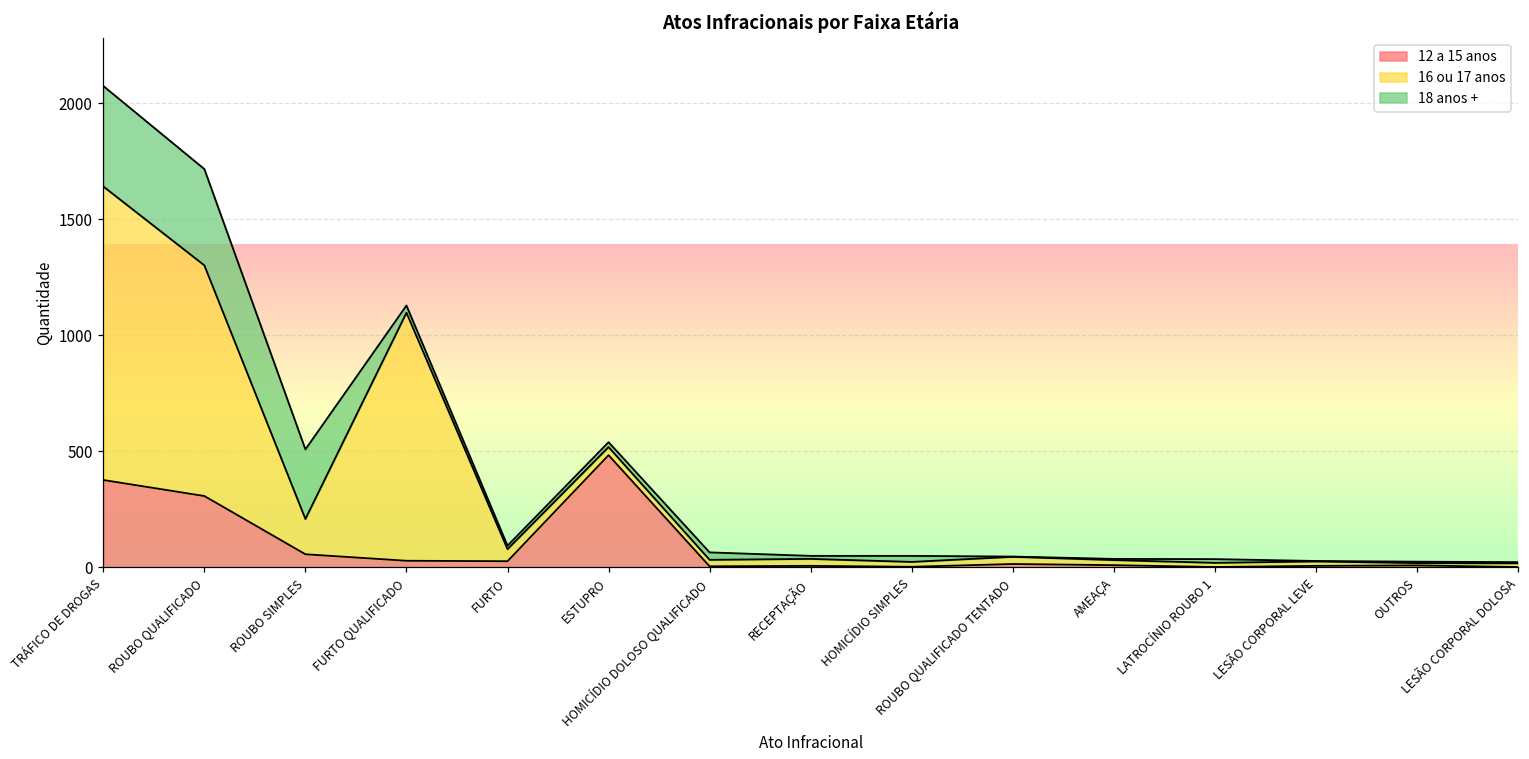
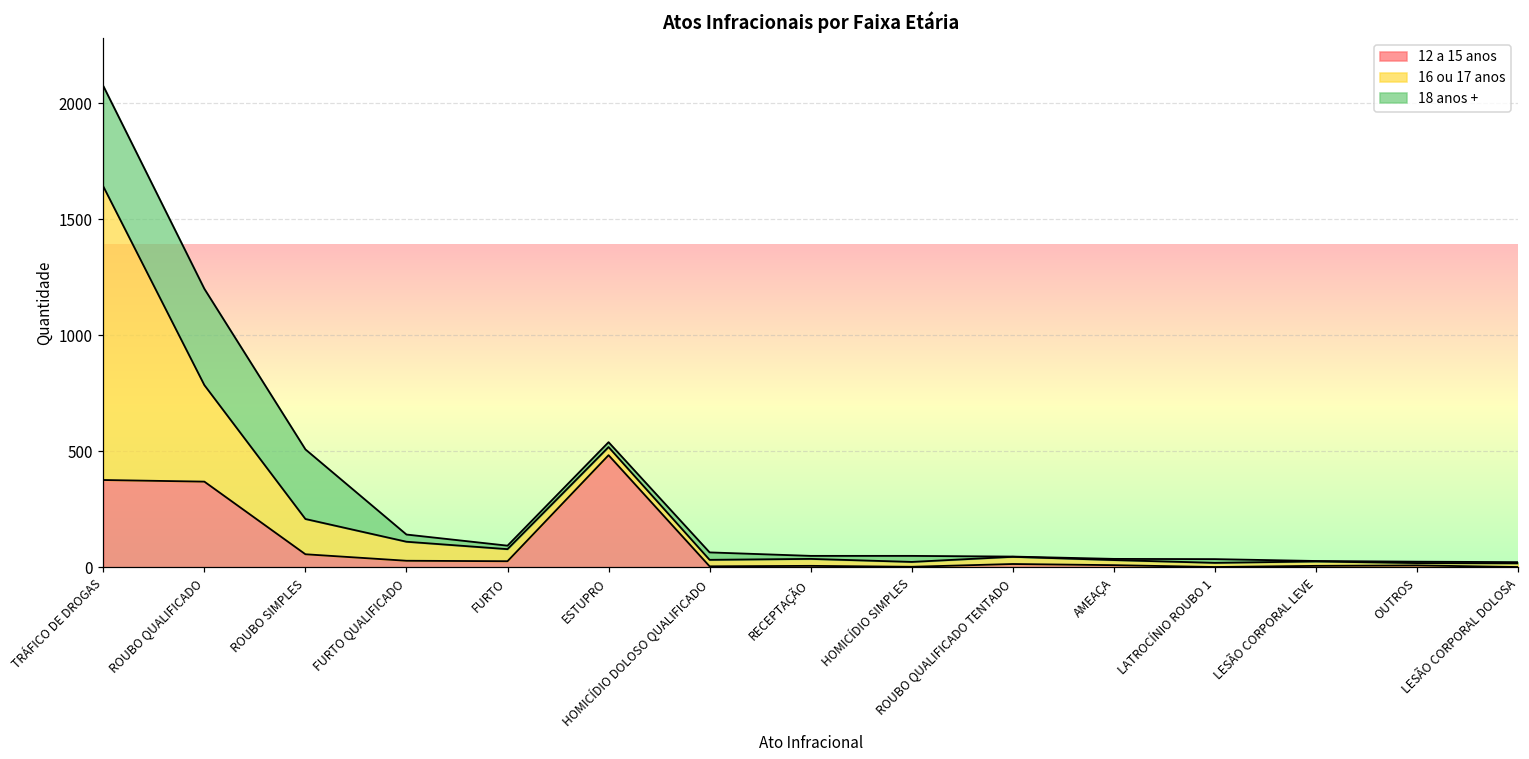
  {
    "12 a 15 anos": {
      "TRÁFICO DE DROGAS": 380,
-     "ROUBO QUALIFICADO": 310,
+     "ROUBO QUALIFICADO": 370,
      "ROUBO SIMPLES": 60,
      "FURTO QUALIFICADO": 30,
      "FURTO": 30,
      "ESTUPRO": 480,
      "HOMICÍDIO DOLOSO QUALIFICADO": 0,
      "RECEPTAÇÃO": 10,
      "HOMICÍDIO SIMPLES": 0,
      "ROUBO QUALIFICADO TENTADO": 10,
      "AMEAÇA": 10,
      "LATROCÍNIO ROUBO 1": 0,
      "LESÃO CORPORAL LEVE": 10,
      "LESÃO CORPORAL DOLOSA": 0
    },
    "16 ou 17 anos": {
      "TRÁFICO DE DROGAS": 1270,
-     "ROUBO QUALIFICADO": 990,
+     "ROUBO QUALIFICADO": 420,
      "ROUBO SIMPLES": 150,
-     "FURTO QUALIFICADO": 1070,
+     "FURTO QUALIFICADO": 80,
      "FURTO": 50,
      "ESTUPRO": 40,
      "HOMICÍDIO DOLOSO QUALIFICADO": 30,
      "RECEPTAÇÃO": 30,
      "HOMICÍDIO SIMPLES": 20,
      "LATROCÍNIO ROUBO 1": 20
    },
    "18 anos +": {
      "TRÁFICO DE DROGAS": 430,
      "ROUBO QUALIFICADO": 420,
      "ROUBO SIMPLES": 300,
      "FURTO QUALIFICADO": 30,
      "FURTO": 20,
      "ESTUPRO": 20,
      "HOMICÍDIO DOLOSO QUALIFICADO": 30,
      "RECEPTAÇÃO": 10,
      "HOMICÍDIO SIMPLES": 30,
      "LATROCÍNIO ROUBO 1": 20
    }
  }
